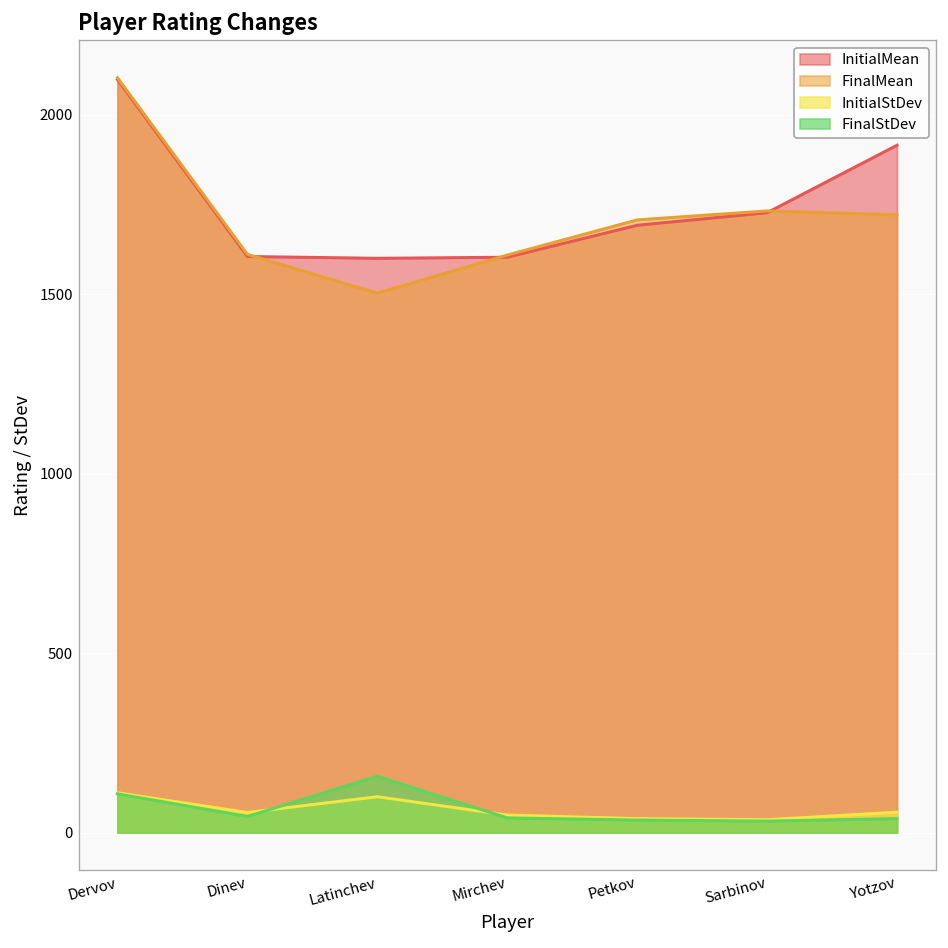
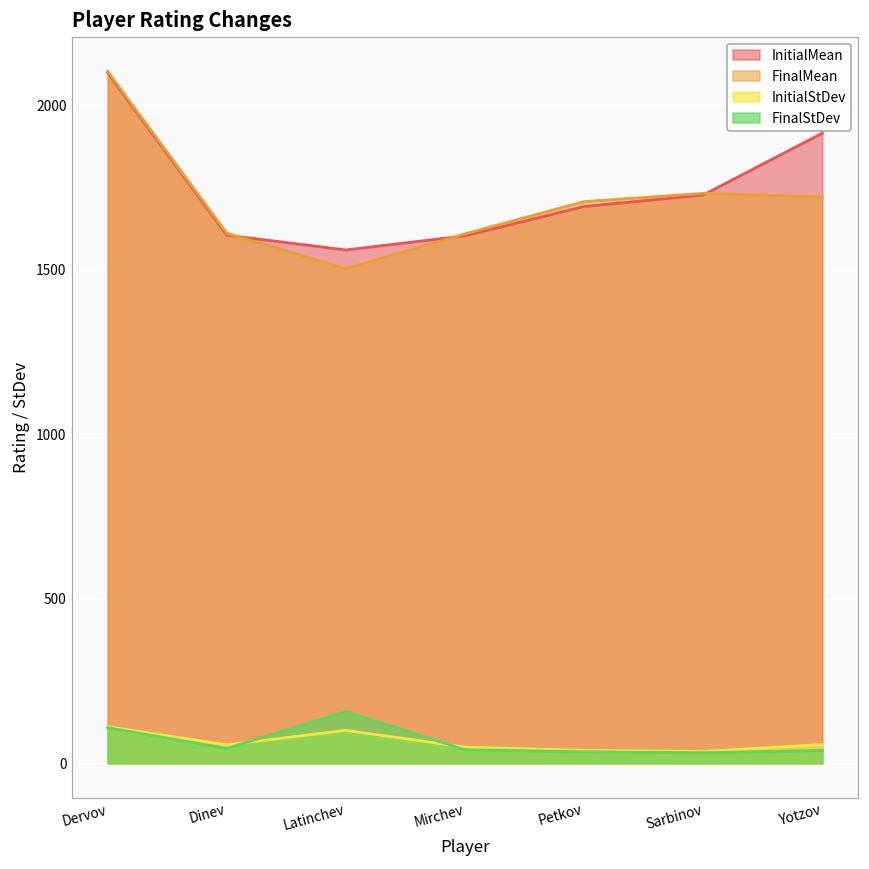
  {
    "InitialMean": {
-     "Latinchev": 1600,
+     "Latinchev": 1560,
      "Petkov": 1690,
      "Yotzov": 1920
    },
    "FinalStDev": {
      "Dinev": 50,
      "Latinchev": 160,
      "Yotzov": 40
    }
  }
